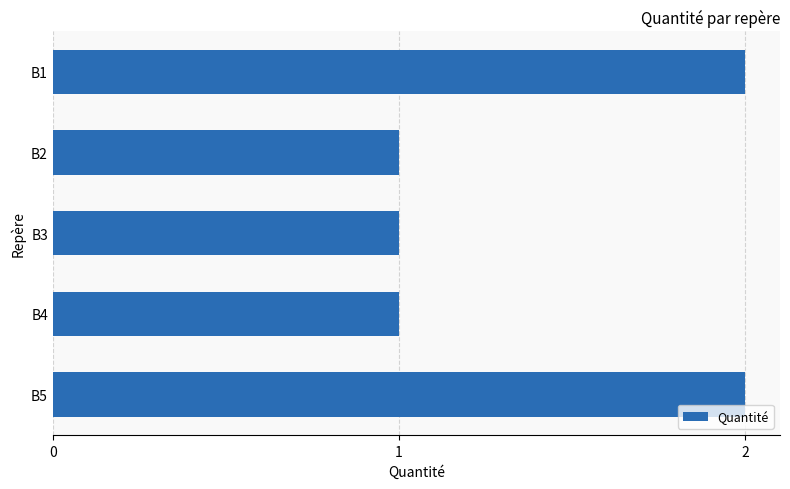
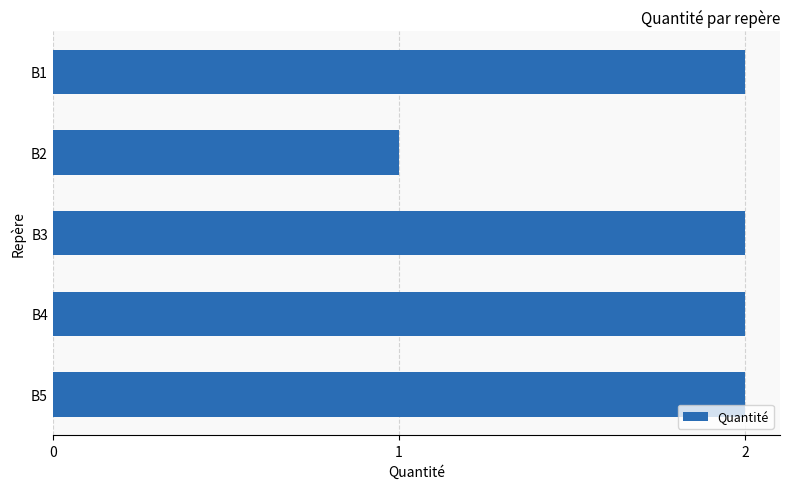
  {
    "B1": 2,
    "B2": 1,
-   "B3": 1,
-   "B4": 1,
+   "B3": 2,
+   "B4": 2,
    "B5": 2
  }
